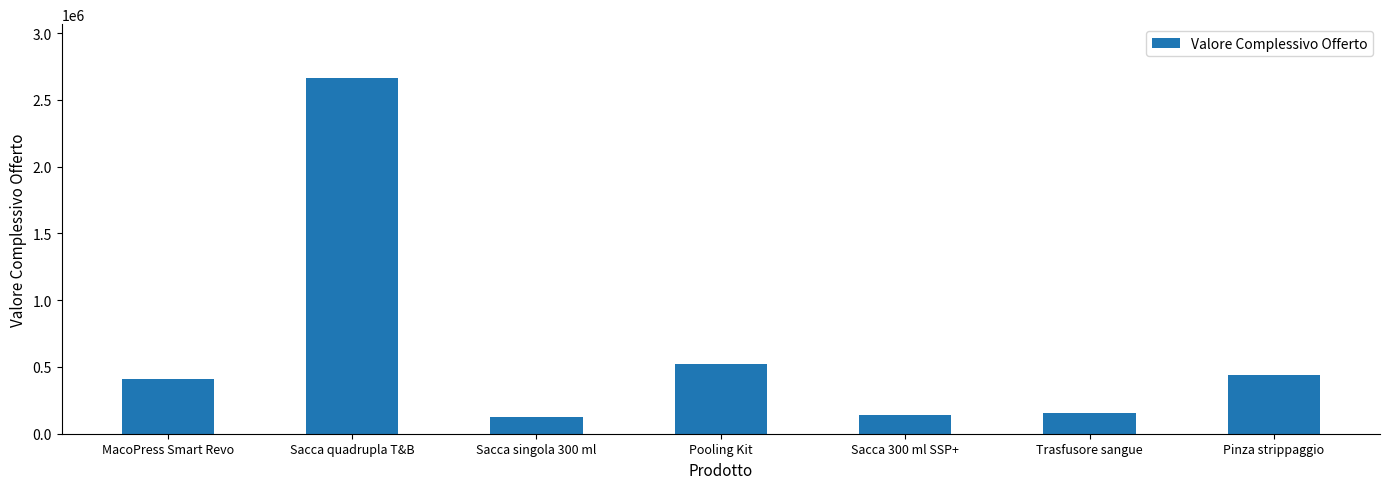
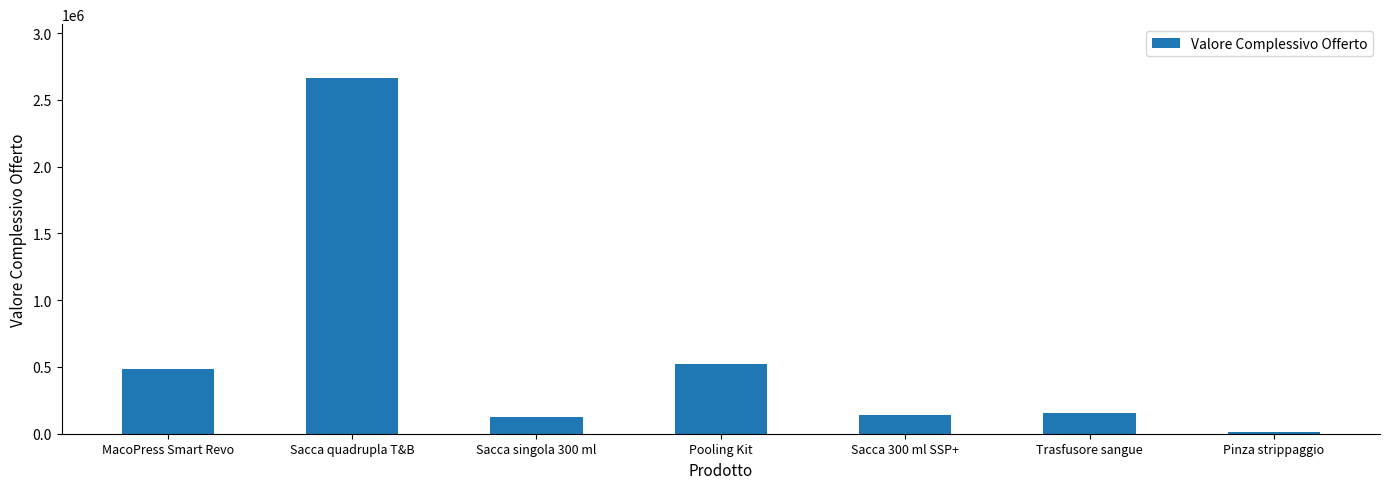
  {
-   "MacoPress Smart Revo": 410000,
+   "MacoPress Smart Revo": 490000,
    "Sacca quadrupla T&B": 2670000,
    "Sacca singola 300 ml": 120000,
    "Pooling Kit": 530000,
    "Sacca 300 ml SSP+": 140000,
    "Trasfusore sangue": 150000,
-   "Pinza strippaggio": 440000
+   "Pinza strippaggio": 10000
  }
